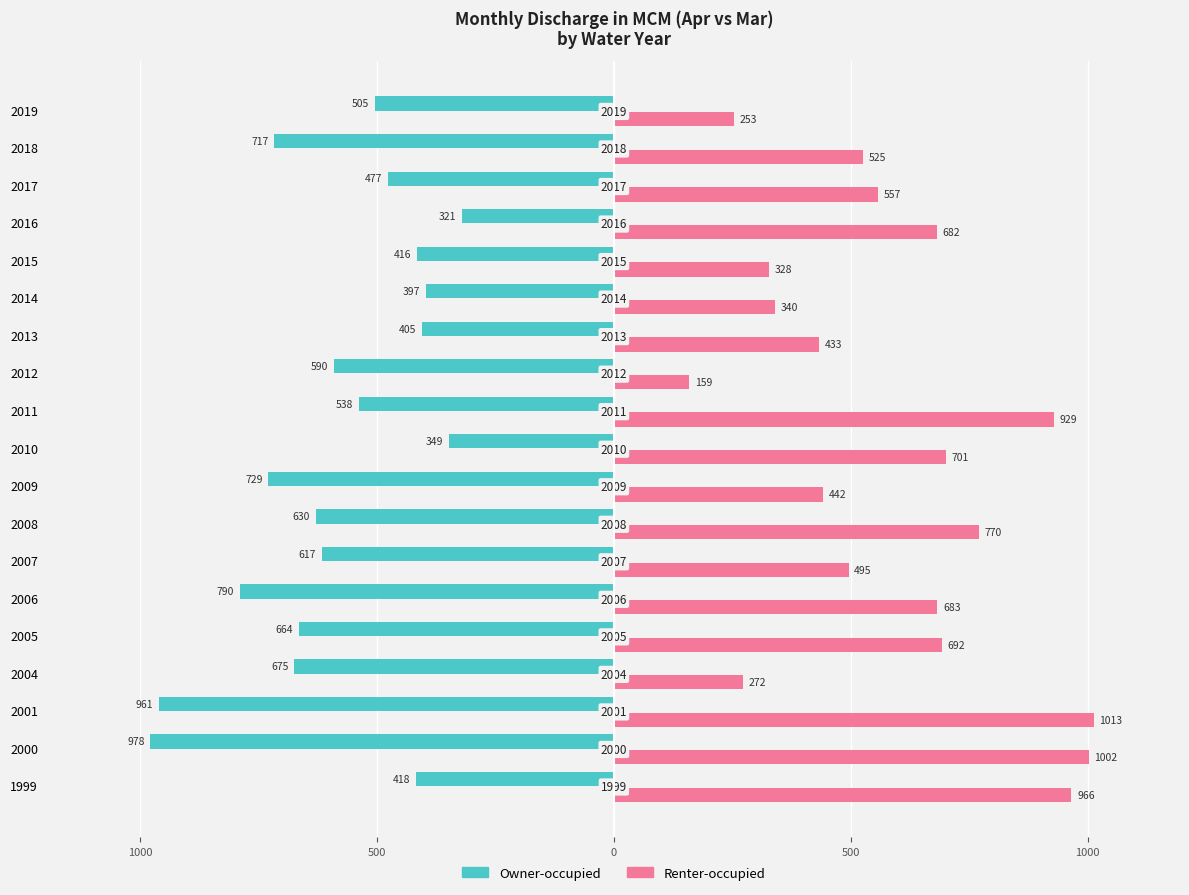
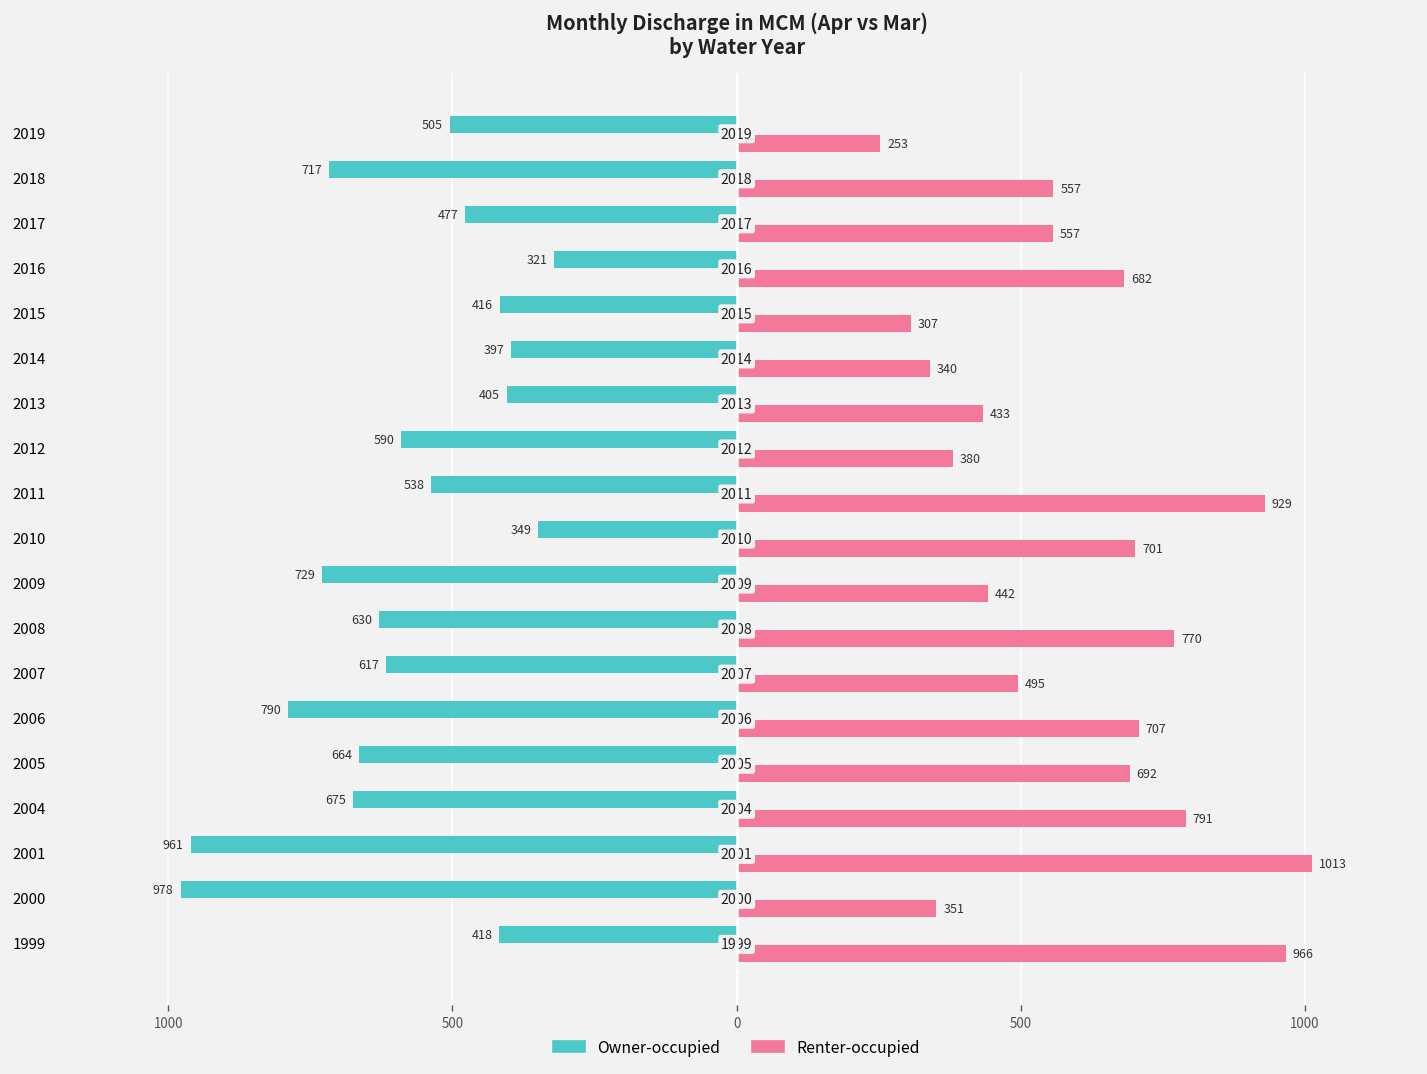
  {
    "Renter-occupied": {
      "2019": 253,
-     "2018": 525,
+     "2018": 557,
      "2017": 557,
      "2016": 682,
-     "2015": 328,
+     "2015": 307,
      "2014": 340,
      "2013": 433,
-     "2012": 159,
+     "2012": 380,
      "2011": 929,
      "2010": 701,
      "2009": 442,
      "2008": 770,
      "2007": 495,
-     "2006": 683,
+     "2006": 707,
      "2005": 692,
-     "2004": 272,
+     "2004": 791,
      "2001": 1013,
-     "2000": 1002,
+     "2000": 351,
      "1999": 966
    }
  }
